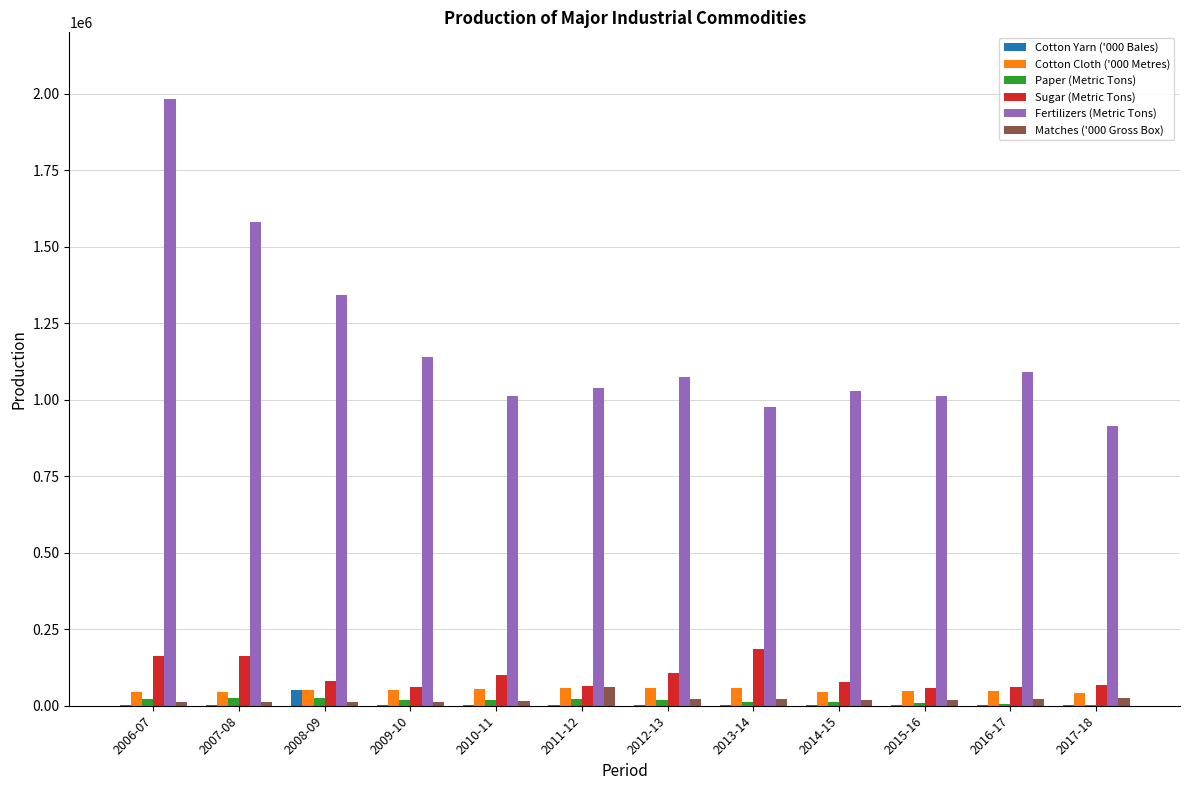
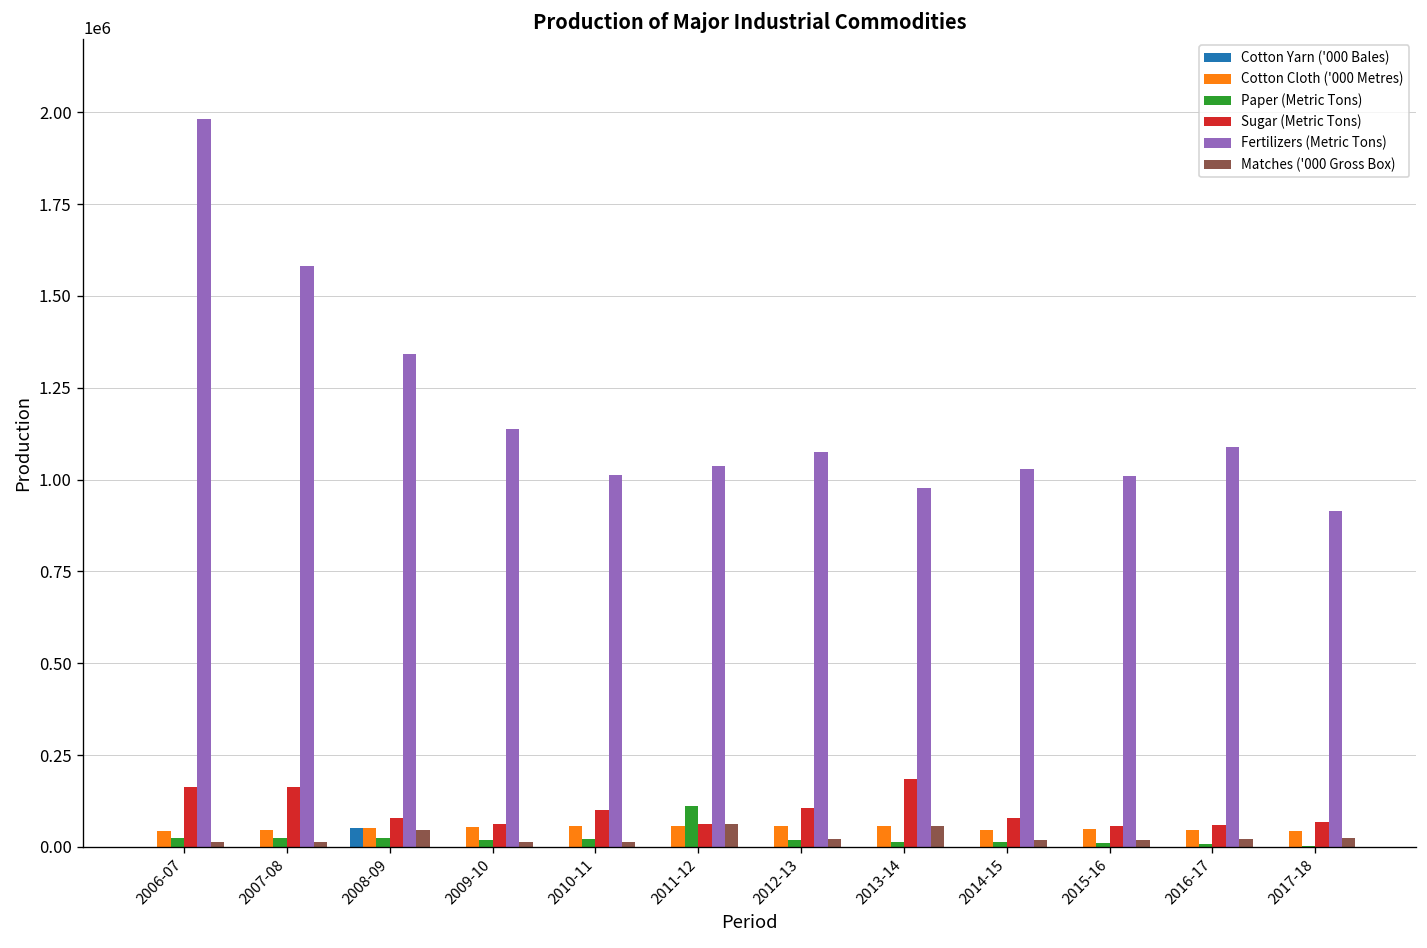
  {
    "Cotton Yarn ('000 Bales)": {
      "2008-09": 50000
    },
    "Cotton Cloth ('000 Metres)": {
      "2006-07": 40000,
      "2007-08": 50000,
      "2008-09": 50000,
      "2009-10": 50000,
      "2010-11": 60000,
      "2011-12": 60000,
      "2012-13": 60000,
      "2013-14": 60000,
      "2014-15": 40000,
      "2015-16": 50000,
      "2016-17": 50000,
      "2017-18": 40000
    },
    "Paper (Metric Tons)": {
      "2006-07": 20000,
      "2007-08": 20000,
      "2008-09": 20000,
      "2009-10": 20000,
      "2010-11": 20000,
-     "2011-12": 20000,
+     "2011-12": 110000,
      "2012-13": 20000,
      "2013-14": 10000,
      "2014-15": 10000,
      "2015-16": 10000
    },
    "Sugar (Metric Tons)": {
      "2006-07": 160000,
      "2007-08": 160000,
      "2008-09": 80000,
      "2009-10": 60000,
      "2010-11": 100000,
      "2011-12": 60000,
      "2012-13": 110000,
      "2013-14": 190000,
      "2014-15": 80000,
      "2015-16": 60000,
      "2016-17": 60000,
      "2017-18": 70000
    },
    "Fertilizers (Metric Tons)": {
      "2006-07": 1980000,
      "2007-08": 1580000,
      "2008-09": 1340000,
      "2009-10": 1140000,
      "2010-11": 1010000,
      "2011-12": 1040000,
      "2012-13": 1070000,
      "2013-14": 980000,
      "2014-15": 1030000,
      "2015-16": 1010000,
      "2016-17": 1090000,
      "2017-18": 910000
    },
    "Matches ('000 Gross Box)": {
      "2006-07": 10000,
      "2007-08": 10000,
-     "2008-09": 10000,
+     "2008-09": 50000,
      "2009-10": 10000,
      "2010-11": 10000,
      "2011-12": 60000,
      "2012-13": 20000,
-     "2013-14": 20000,
+     "2013-14": 60000,
      "2014-15": 20000,
      "2015-16": 20000,
      "2016-17": 20000,
      "2017-18": 30000
    }
  }
